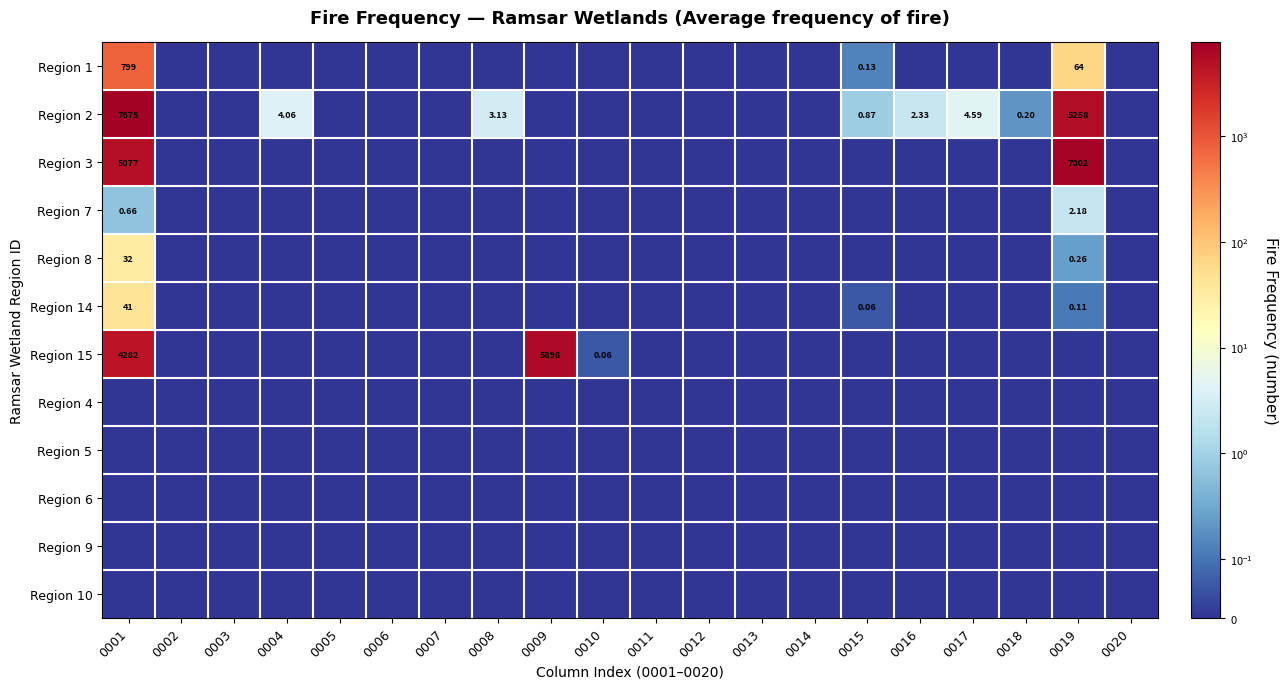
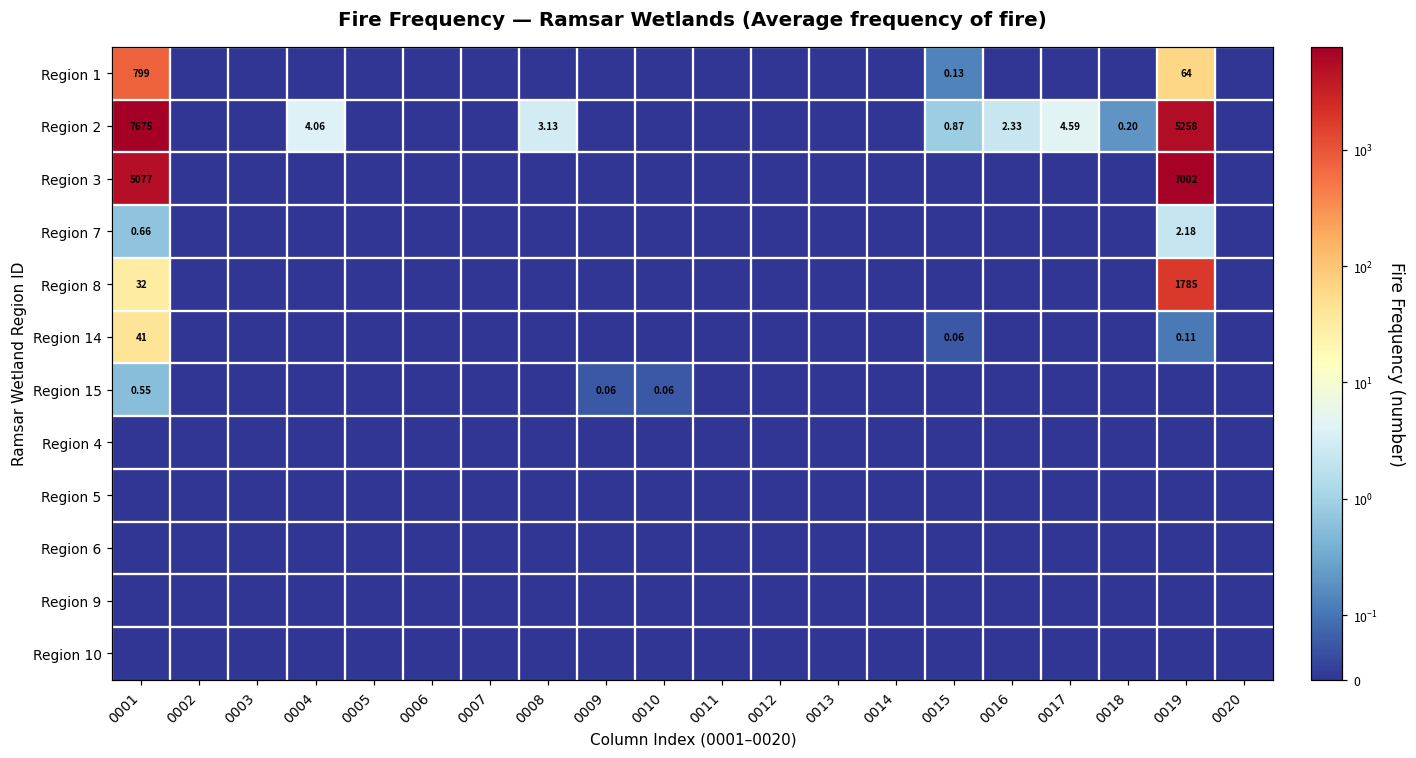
  {
    "Region 1": {
      "0001": 799,
      "0015": 0.13,
      "0019": 64
    },
    "Region 2": {
      "0001": 7675,
      "0004": 4.06,
      "0008": 3.13,
      "0015": 0.87,
      "0016": 2.33,
      "0017": 4.59,
      "0018": 0.20,
      "0019": 5258
    },
    "Region 3": {
      "0001": 5077,
      "0019": 7002
    },
    "Region 7": {
      "0001": 0.66,
      "0019": 2.18
    },
    "Region 8": {
      "0001": 32,
-     "0019": 0.26
+     "0019": 1785
    },
    "Region 14": {
      "0001": 41,
      "0015": 0.06,
      "0019": 0.11
    },
    "Region 15": {
-     "0001": 4282,
-     "0009": 5898,
+     "0001": 0.55,
+     "0009": 0.06,
      "0010": 0.06
    }
  }
